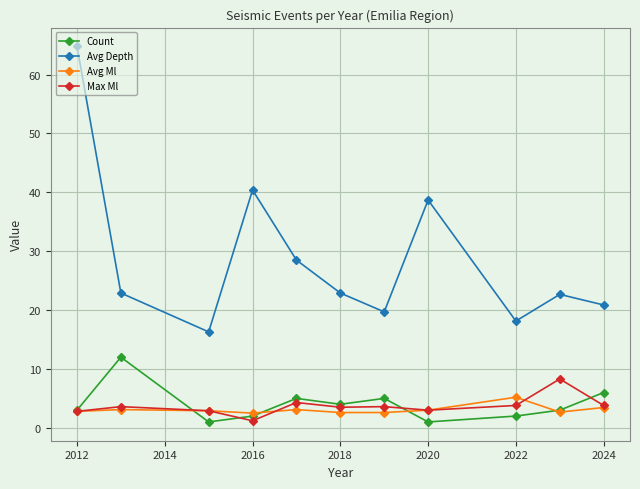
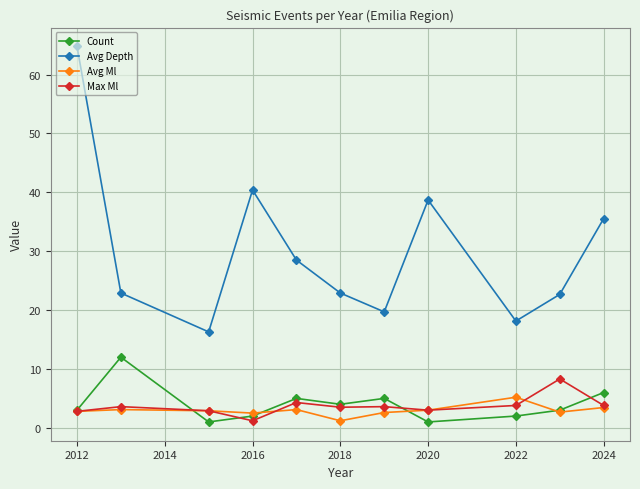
  {
    "Count": {
      "2016": 2,
      "2018": 4,
      "2020": 1,
      "2022": 2,
      "2024": 6
    },
    "Avg Depth": {
      "2016": 40,
      "2018": 23,
      "2020": 39,
      "2022": 18,
-     "2024": 21
+     "2024": 36
    },
    "Avg Ml": {
      "2016": 3,
-     "2018": 3,
+     "2018": 1,
      "2022": 5
    },
    "Max Ml": {
      "2016": 1,
      "2018": 4,
      "2022": 4
    }
  }
